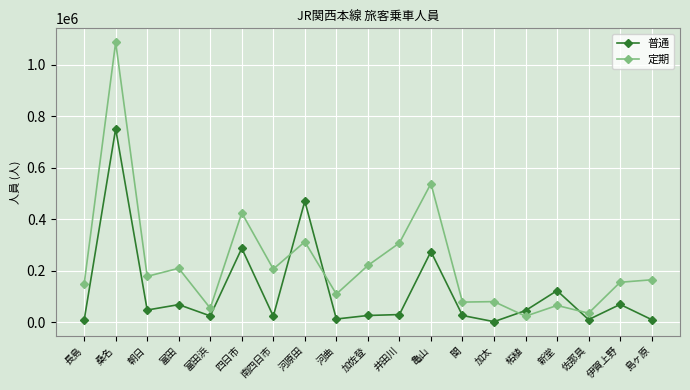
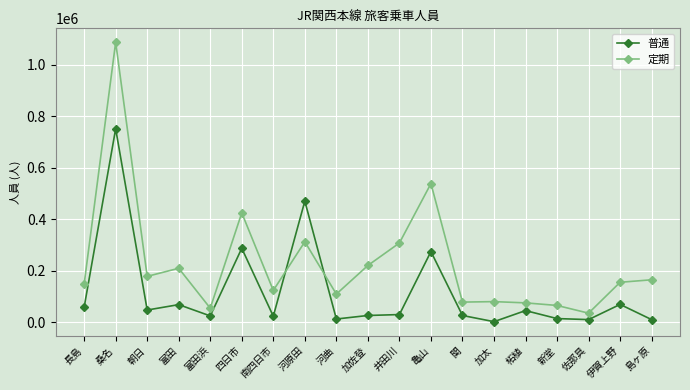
  {
    "普通": {
-     "長島": 10000,
+     "長島": 60000,
      "桑名": 750000,
      "朝日": 50000,
      "富田": 70000,
      "富田浜": 20000,
      "四日市": 290000,
      "南四日市": 20000,
      "河原田": 470000,
      "河曲": 10000,
      "加佐登": 30000,
      "井田川": 30000,
      "亀山": 270000,
      "関": 30000,
      "加太": 0,
      "柘植": 50000,
-     "新堂": 120000,
+     "新堂": 10000,
      "佐那具": 10000,
      "伊賀上野": 70000,
      "島ヶ原": 10000
    },
    "定期": {
      "長島": 150000,
      "桑名": 1090000,
      "朝日": 180000,
      "富田": 210000,
      "富田浜": 50000,
      "四日市": 420000,
-     "南四日市": 210000,
+     "南四日市": 120000,
      "河原田": 310000,
      "河曲": 110000,
      "加佐登": 220000,
      "井田川": 310000,
      "亀山": 540000,
      "関": 80000,
      "加太": 80000,
-     "柘植": 20000,
+     "柘植": 80000,
      "新堂": 70000,
      "佐那具": 40000,
      "伊賀上野": 160000,
      "島ヶ原": 160000
    }
  }
